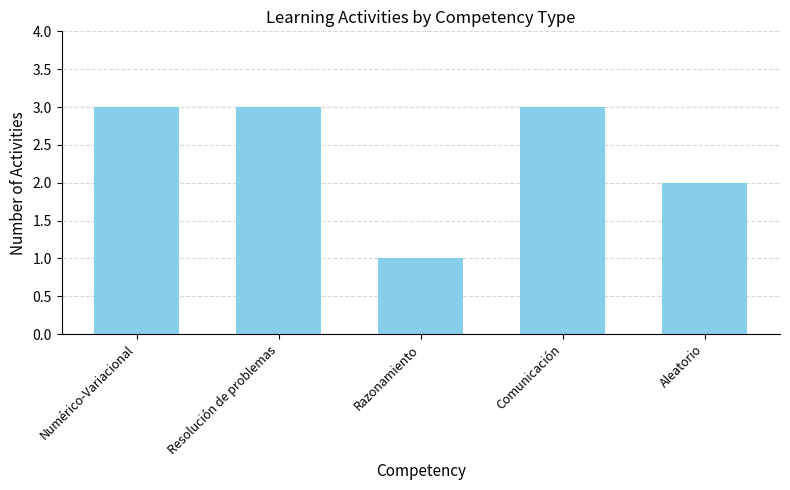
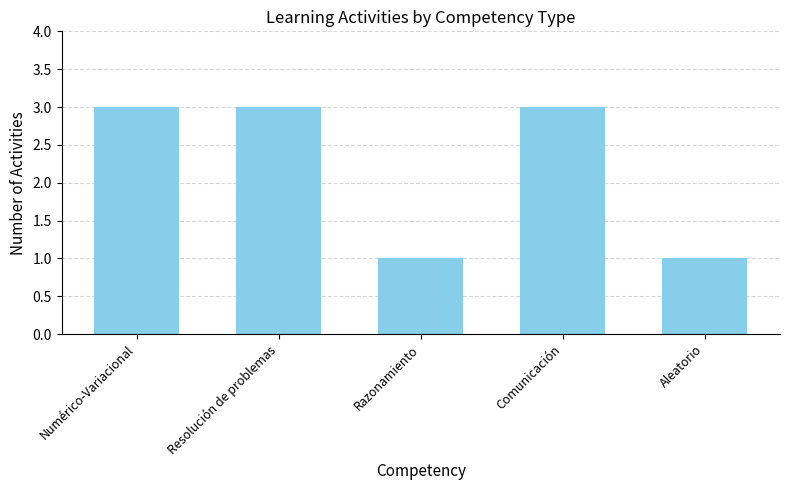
  {
    "Numérico-Variacional": 3,
    "Resolución de problemas": 3,
    "Razonamiento": 1,
    "Comunicación": 3,
-   "Aleatorio": 2
+   "Aleatorio": 1
  }
